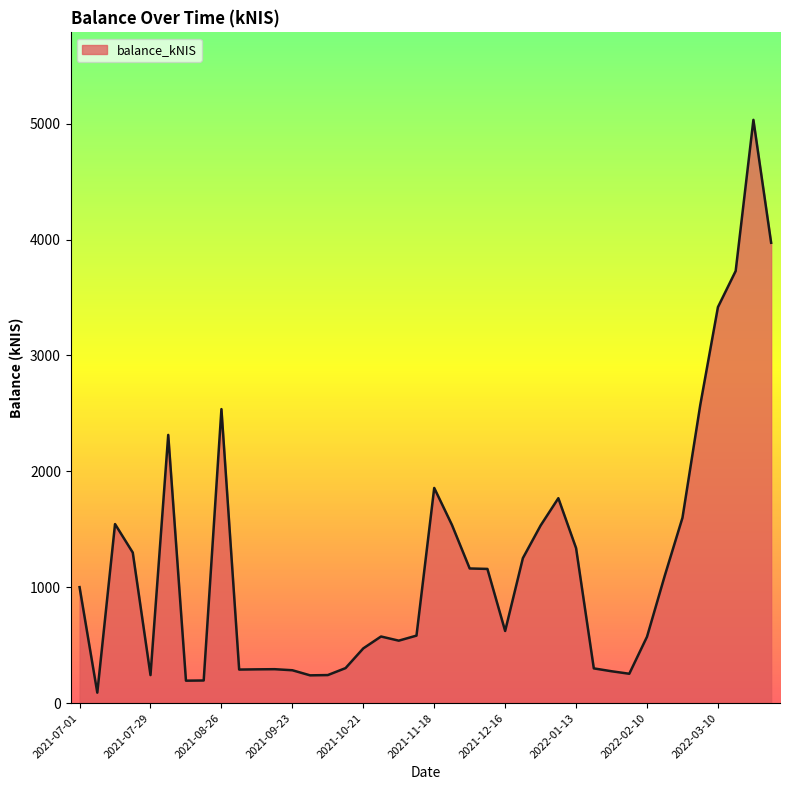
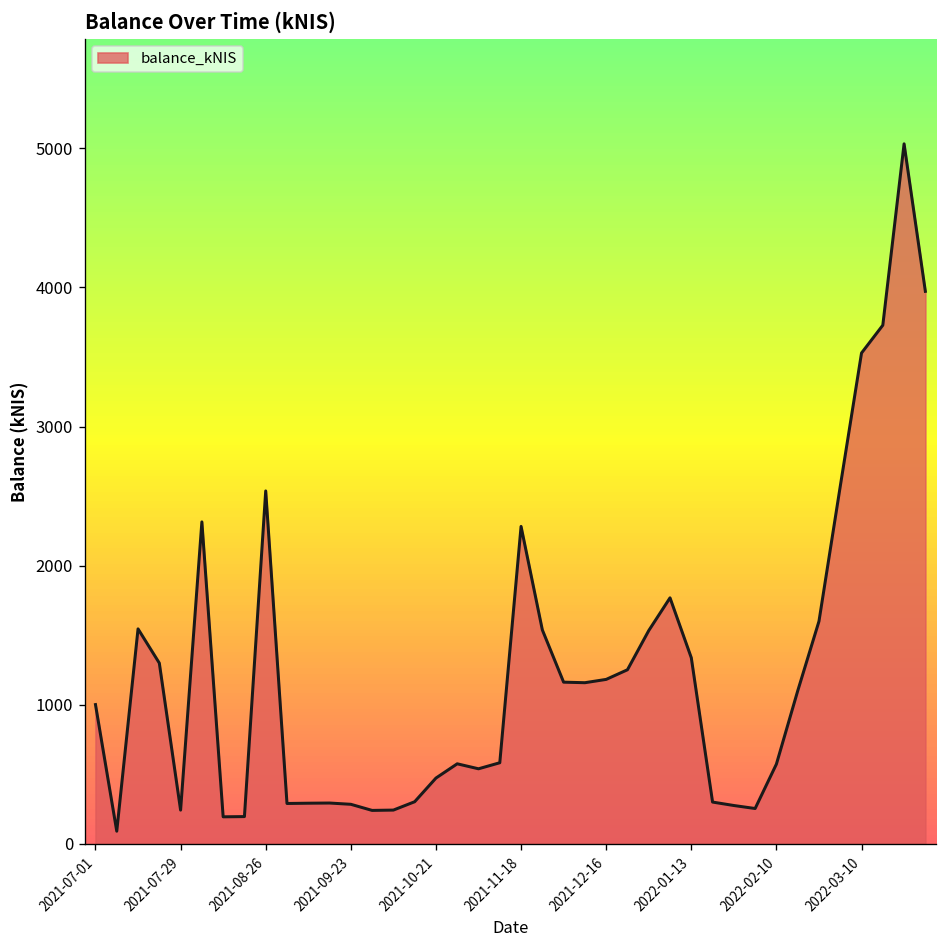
  {
    "2021-07-01": 1000,
    "2021-07-29": 240,
    "2021-08-26": 2540,
    "2021-09-23": 280,
    "2021-10-21": 470,
-   "2021-11-18": 1860,
-   "2021-12-16": 620,
+   "2021-11-18": 2280,
+   "2021-12-16": 1180,
    "2022-01-13": 1340,
    "2022-02-10": 570,
-   "2022-03-10": 3420
+   "2022-03-10": 3530
  }
